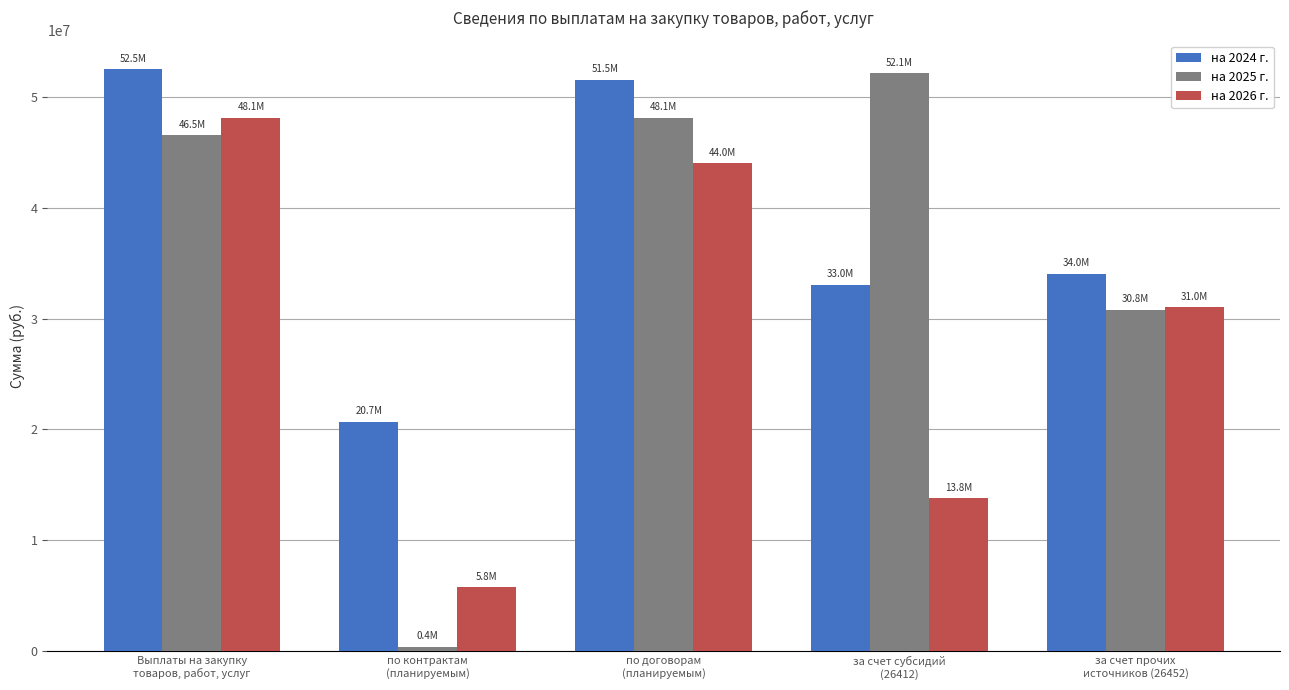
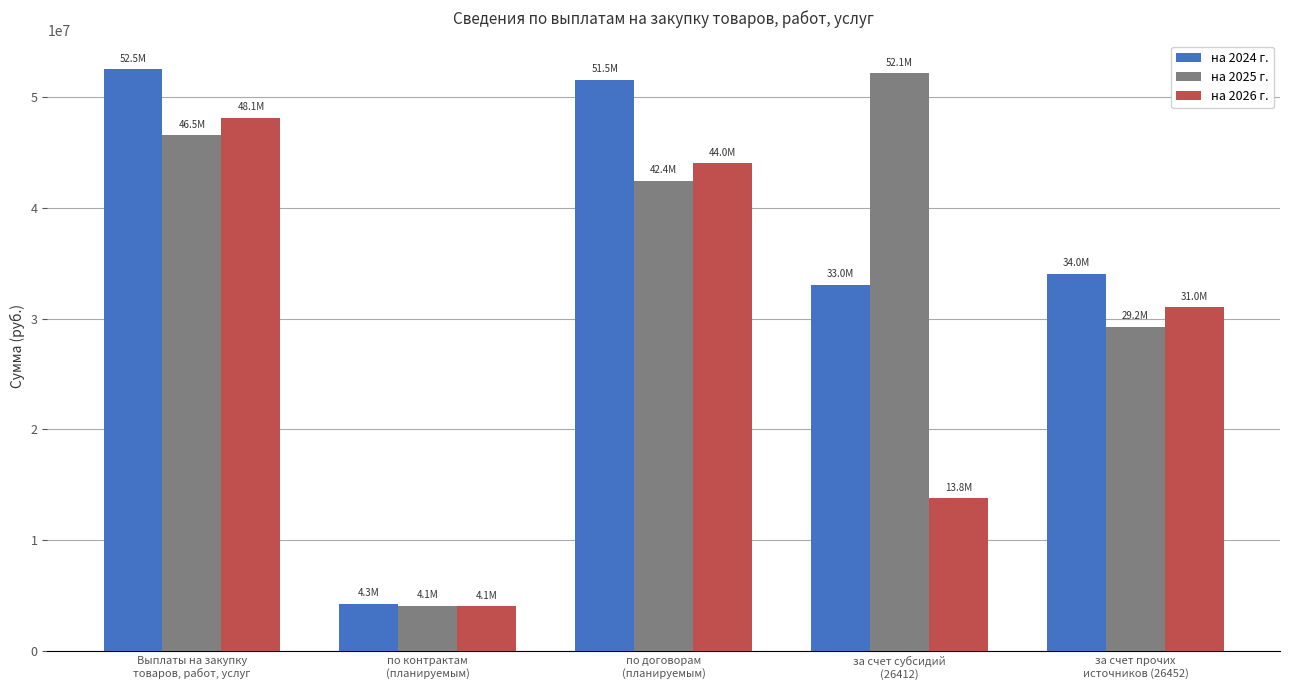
  {
    "на 2024 г.": {
      "Выплаты на закупку товаров, работ, услуг": "52.5M",
-     "по контрактам (планируемым)": "20.7M",
+     "по контрактам (планируемым)": "4.3M",
      "по договорам (планируемым)": "51.5M",
      "за счет субсидий (26412)": "33.0M",
      "за счет прочих источников (26452)": "34.0M"
    },
    "на 2025 г.": {
      "Выплаты на закупку товаров, работ, услуг": "46.5M",
-     "по контрактам (планируемым)": "0.4M",
-     "по договорам (планируемым)": "48.1M",
+     "по контрактам (планируемым)": "4.1M",
+     "по договорам (планируемым)": "42.4M",
      "за счет субсидий (26412)": "52.1M",
-     "за счет прочих источников (26452)": "30.8M"
+     "за счет прочих источников (26452)": "29.2M"
    },
    "на 2026 г.": {
      "Выплаты на закупку товаров, работ, услуг": "48.1M",
-     "по контрактам (планируемым)": "5.8M",
+     "по контрактам (планируемым)": "4.1M",
      "по договорам (планируемым)": "44.0M",
      "за счет субсидий (26412)": "13.8M",
      "за счет прочих источников (26452)": "31.0M"
    }
  }
